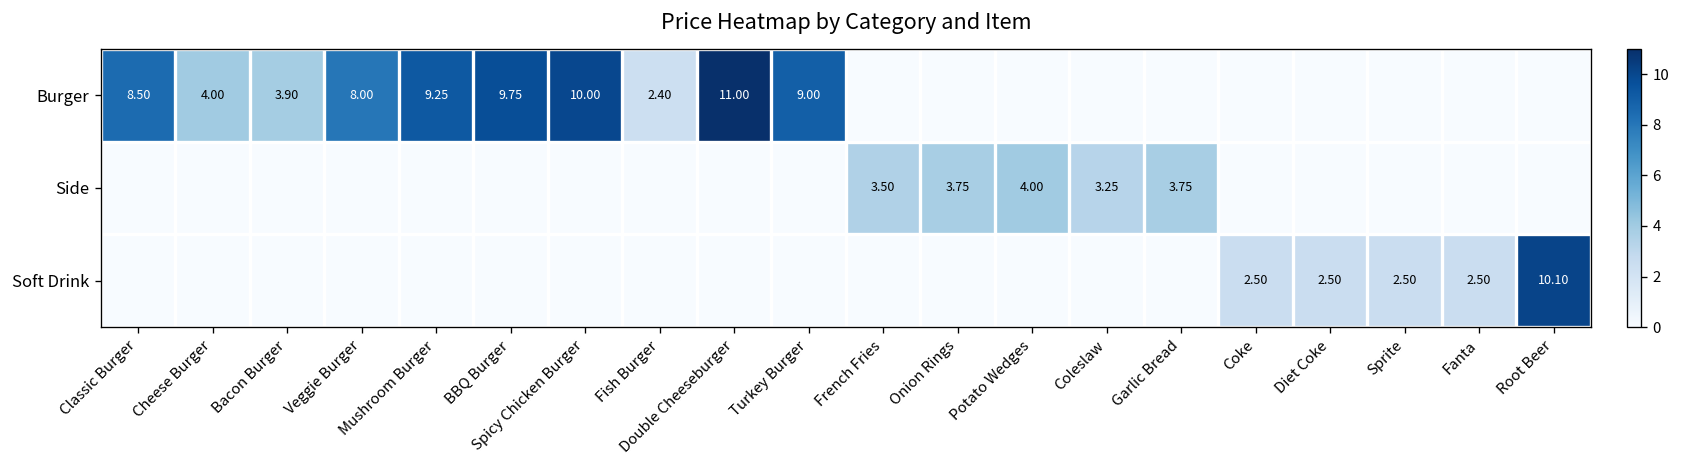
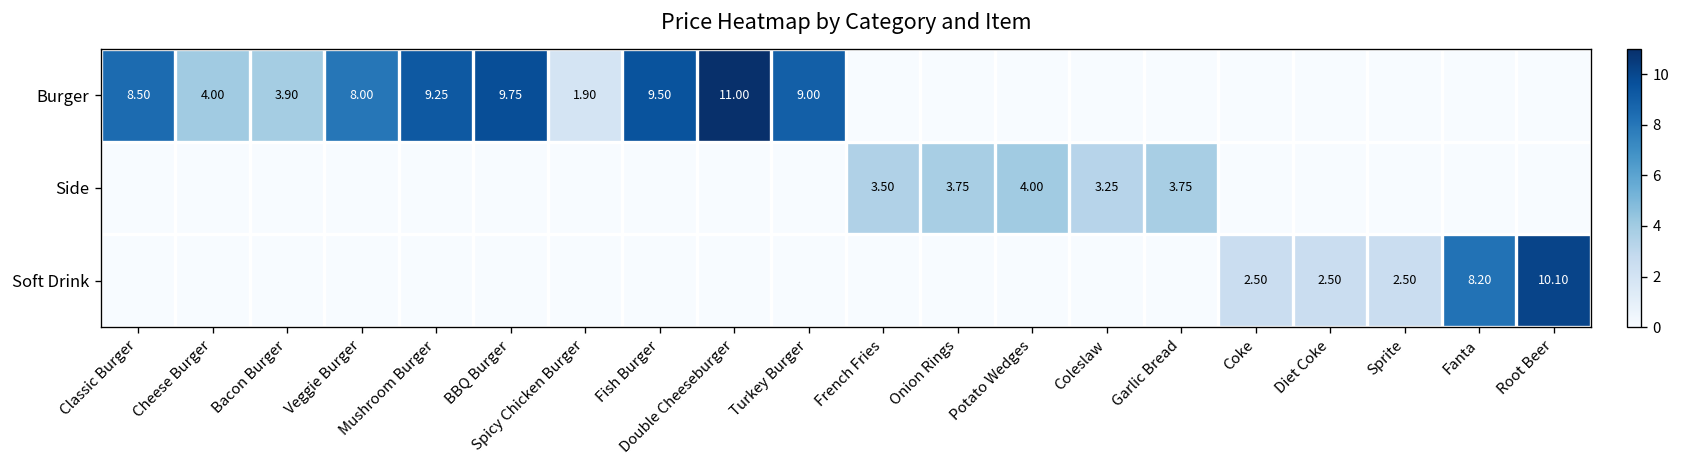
  {
    "Burger": {
      "Classic Burger": 8.50,
      "Cheese Burger": 4.00,
      "Bacon Burger": 3.90,
      "Veggie Burger": 8.00,
      "Mushroom Burger": 9.25,
      "BBQ Burger": 9.75,
-     "Spicy Chicken Burger": 10.00,
-     "Fish Burger": 2.40,
+     "Spicy Chicken Burger": 1.90,
+     "Fish Burger": 9.50,
      "Double Cheeseburger": 11.00,
      "Turkey Burger": 9.00
    },
    "Side": {
      "French Fries": 3.50,
      "Onion Rings": 3.75,
      "Potato Wedges": 4.00,
      "Coleslaw": 3.25,
      "Garlic Bread": 3.75
    },
    "Soft Drink": {
      "Coke": 2.50,
      "Diet Coke": 2.50,
      "Sprite": 2.50,
-     "Fanta": 2.50,
+     "Fanta": 8.20,
      "Root Beer": 10.10
    }
  }
